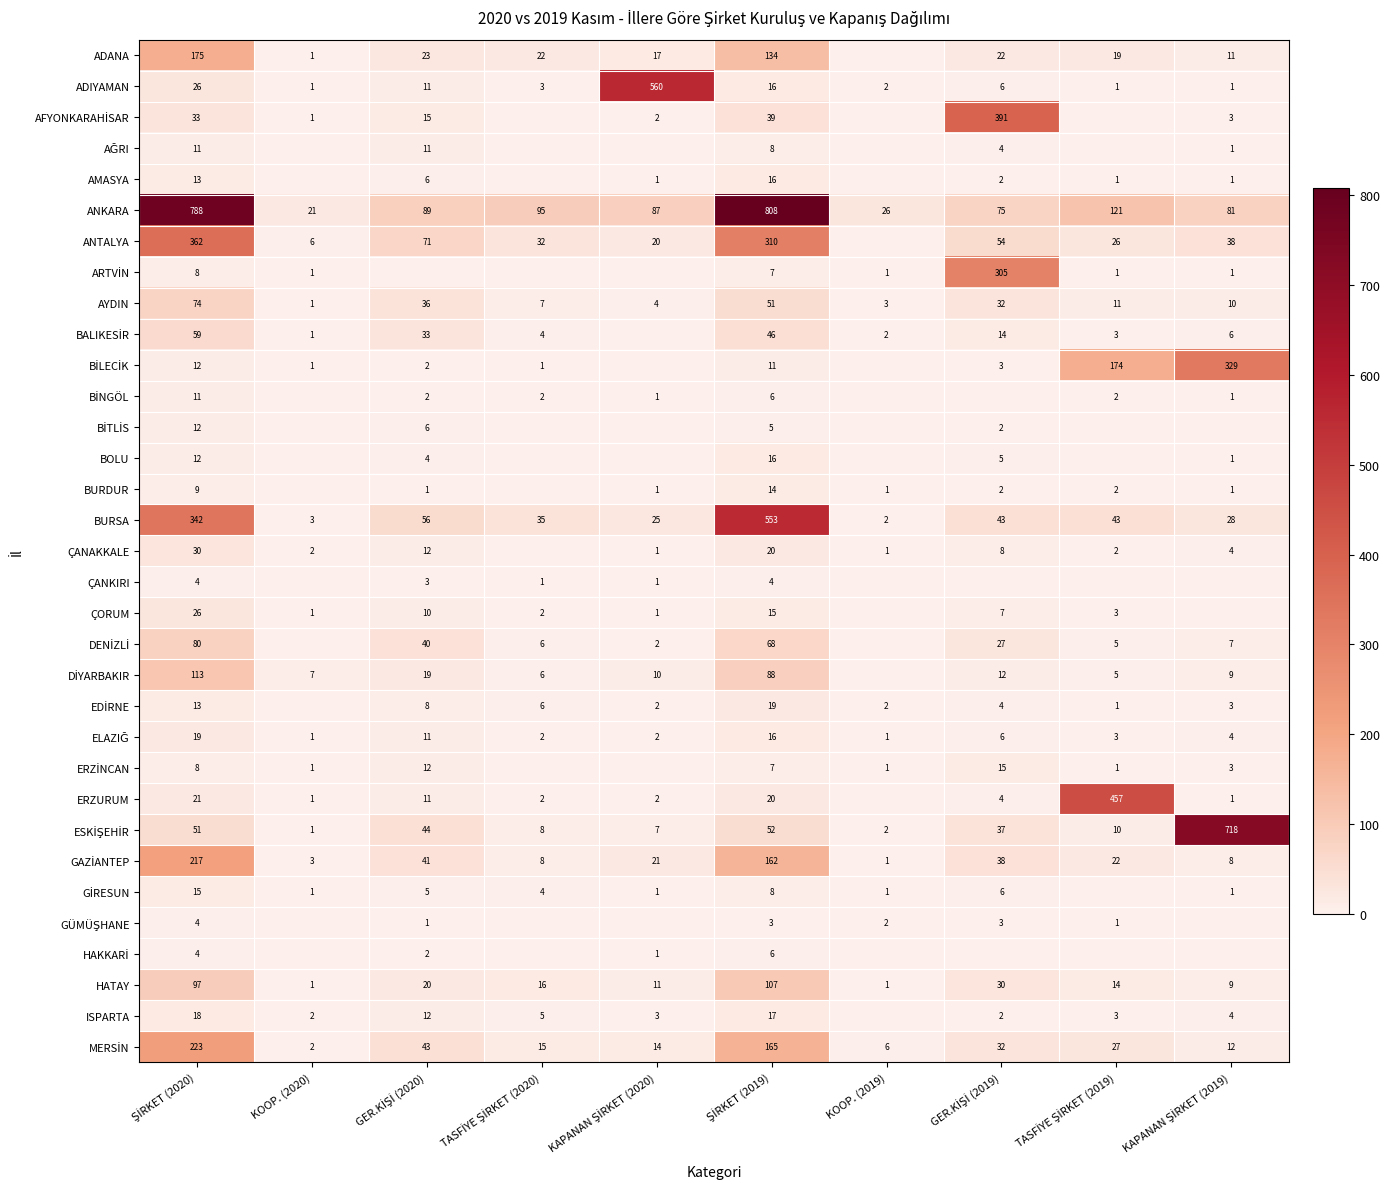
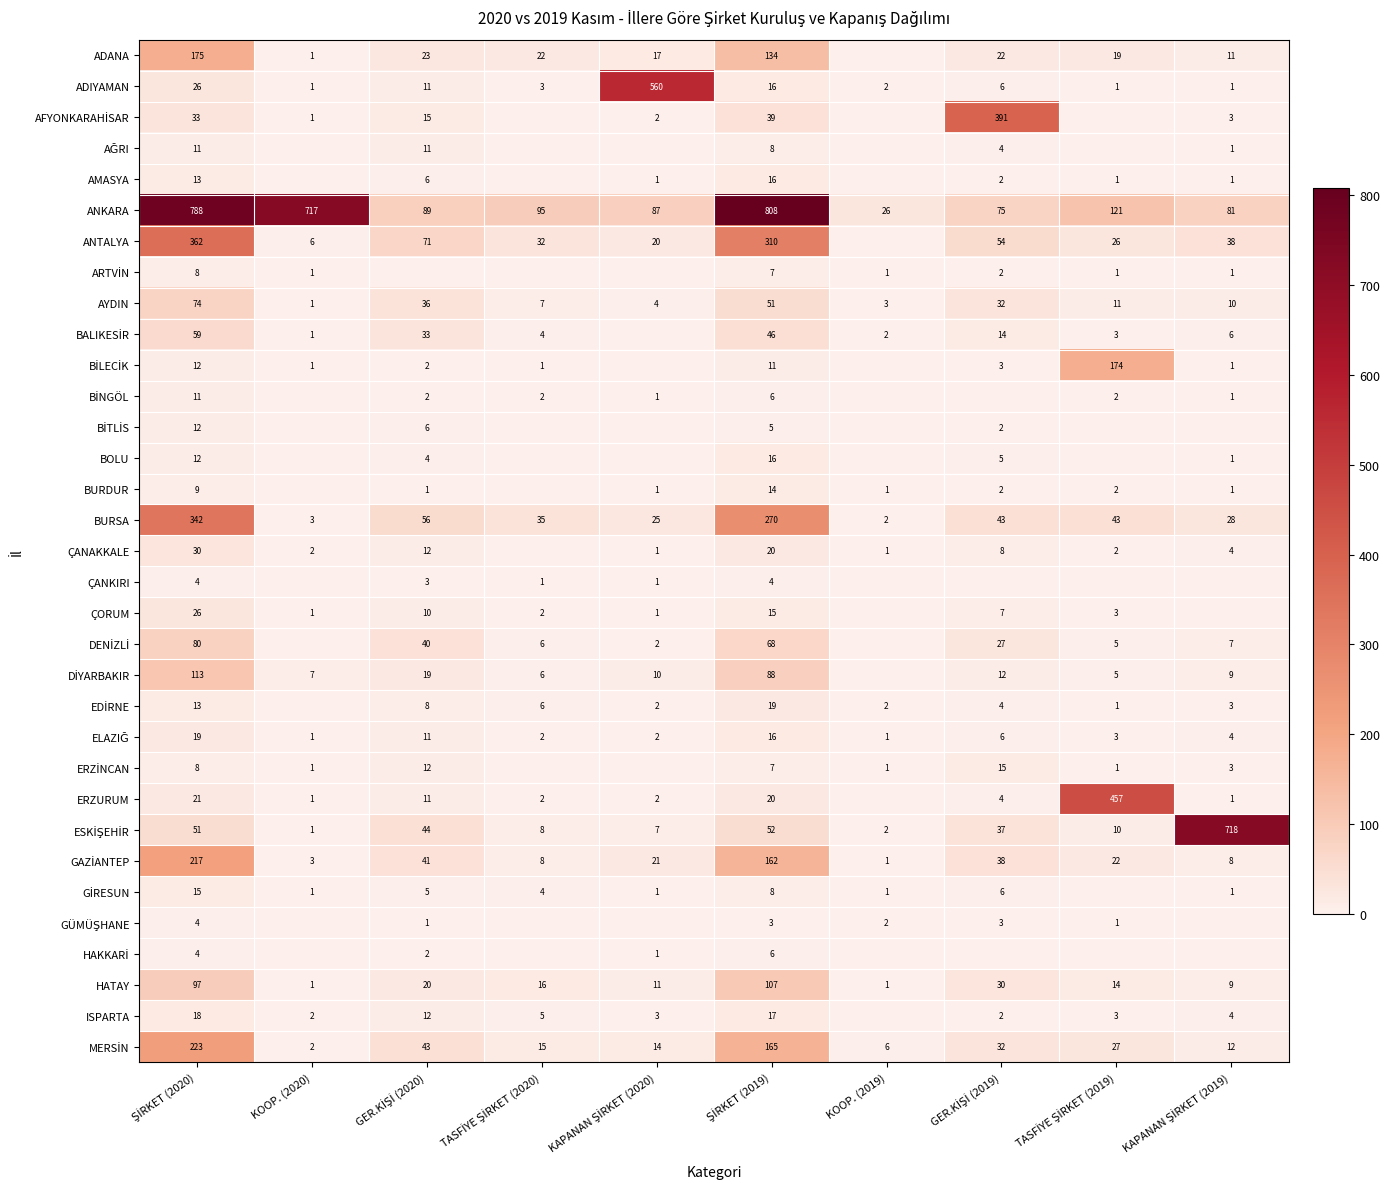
  {
    "ANKARA": {
      "ŞİRKET (2020)": 788,
-     "KOOP. (2020)": 21,
+     "KOOP. (2020)": 717,
      "GER.KİŞİ (2020)": 89,
      "TASFİYE ŞİRKET (2020)": 95,
      "KAPANAN ŞİRKET (2020)": 87,
      "ŞİRKET (2019)": 808,
      "KOOP. (2019)": 26,
      "GER.KİŞİ (2019)": 75,
      "TASFİYE ŞİRKET (2019)": 121,
      "KAPANAN ŞİRKET (2019)": 81
    },
    "ARTVİN": {
      "ŞİRKET (2020)": 8,
      "KOOP. (2020)": 1,
      "ŞİRKET (2019)": 7,
      "KOOP. (2019)": 1,
-     "GER.KİŞİ (2019)": 305,
+     "GER.KİŞİ (2019)": 2,
      "TASFİYE ŞİRKET (2019)": 1,
      "KAPANAN ŞİRKET (2019)": 1
    },
    "BİLECİK": {
      "ŞİRKET (2020)": 12,
      "KOOP. (2020)": 1,
      "GER.KİŞİ (2020)": 2,
      "TASFİYE ŞİRKET (2020)": 1,
      "ŞİRKET (2019)": 11,
      "GER.KİŞİ (2019)": 3,
      "TASFİYE ŞİRKET (2019)": 174,
-     "KAPANAN ŞİRKET (2019)": 329
+     "KAPANAN ŞİRKET (2019)": 1
    },
    "BURSA": {
      "ŞİRKET (2020)": 342,
      "KOOP. (2020)": 3,
      "GER.KİŞİ (2020)": 56,
      "TASFİYE ŞİRKET (2020)": 35,
      "KAPANAN ŞİRKET (2020)": 25,
-     "ŞİRKET (2019)": 553,
+     "ŞİRKET (2019)": 270,
      "KOOP. (2019)": 2,
      "GER.KİŞİ (2019)": 43,
      "TASFİYE ŞİRKET (2019)": 43,
      "KAPANAN ŞİRKET (2019)": 28
    }
  }
